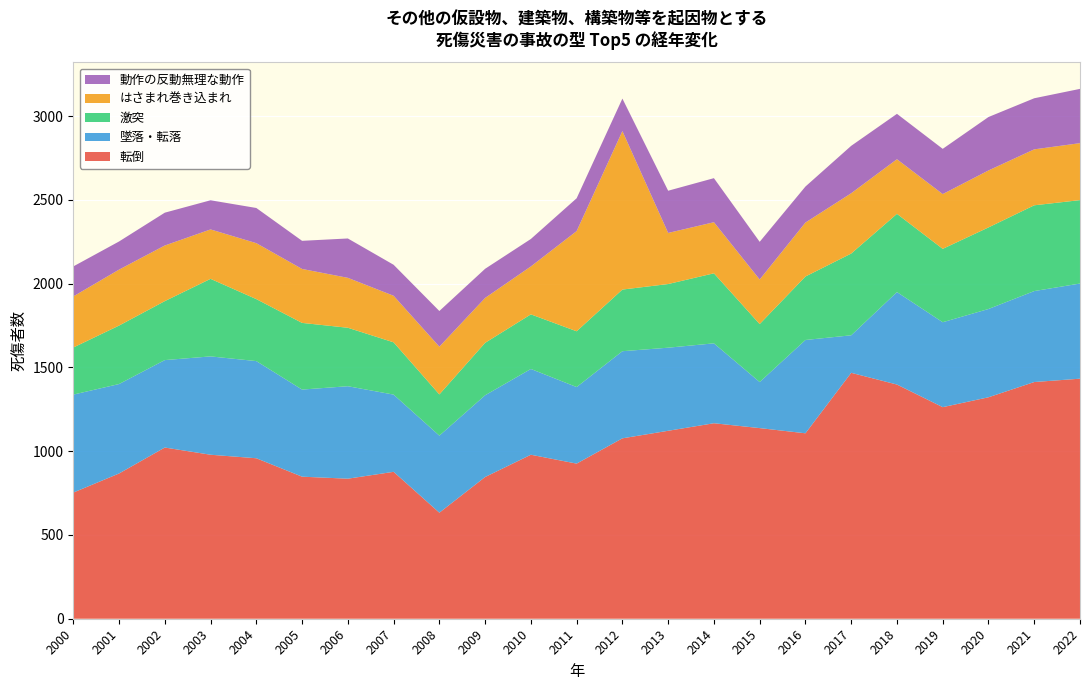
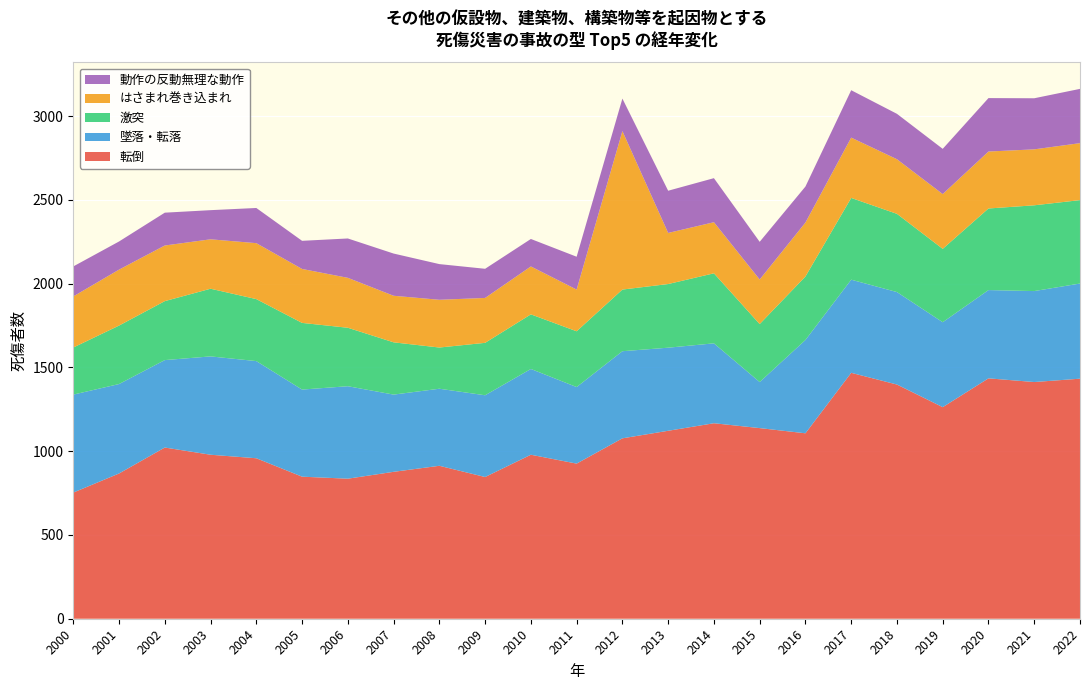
  {
    "転倒": {
      "2000": 750,
      "2001": 870,
      "2002": 1020,
      "2003": 980,
      "2004": 960,
      "2005": 850,
      "2006": 840,
      "2007": 880,
-     "2008": 630,
+     "2008": 910,
      "2009": 850,
      "2010": 980,
      "2011": 930,
      "2012": 1080,
      "2013": 1120,
      "2014": 1170,
      "2015": 1140,
      "2016": 1110,
      "2017": 1470,
      "2018": 1400,
      "2019": 1260,
-     "2020": 1320,
+     "2020": 1440,
      "2021": 1410,
      "2022": 1430
    },
    "墜落・転落": {
      "2000": 590,
      "2001": 530,
      "2002": 520,
      "2003": 590,
      "2004": 580,
      "2005": 520,
      "2006": 550,
      "2007": 460,
      "2008": 460,
      "2009": 490,
      "2010": 510,
      "2011": 460,
      "2012": 520,
      "2013": 500,
      "2014": 480,
      "2015": 280,
      "2016": 560,
-     "2017": 220,
+     "2017": 560,
      "2018": 550,
      "2019": 510,
      "2020": 530,
      "2021": 540,
      "2022": 570
    },
    "激突": {
      "2000": 280,
      "2001": 350,
      "2002": 350,
-     "2003": 460,
+     "2003": 400,
      "2004": 370,
      "2005": 400,
      "2006": 350,
      "2007": 310,
      "2008": 250,
      "2009": 310,
      "2010": 330,
      "2011": 330,
      "2012": 370,
      "2013": 380,
      "2014": 420,
      "2015": 350,
      "2016": 380,
      "2017": 490,
      "2018": 470,
      "2019": 440,
      "2020": 490,
      "2021": 510,
      "2022": 500
    },
    "はさまれ巻き込まれ": {
      "2000": 310,
      "2001": 330,
      "2002": 330,
      "2003": 300,
      "2004": 330,
      "2005": 320,
      "2006": 300,
      "2007": 280,
      "2008": 290,
      "2009": 270,
      "2010": 290,
-     "2011": 600,
+     "2011": 250,
      "2012": 950,
      "2013": 310,
      "2014": 310,
      "2015": 270,
      "2016": 320,
      "2017": 360,
      "2018": 330,
      "2019": 330,
      "2020": 340,
      "2021": 330,
      "2022": 340
    },
    "動作の反動無理な動作": {
      "2000": 180,
      "2001": 170,
      "2002": 200,
      "2003": 170,
      "2004": 210,
      "2005": 170,
      "2006": 240,
-     "2007": 190,
+     "2007": 250,
      "2008": 210,
      "2009": 170,
      "2010": 160,
      "2011": 200,
      "2012": 190,
      "2013": 250,
      "2014": 260,
      "2015": 230,
      "2016": 220,
      "2017": 280,
      "2018": 270,
      "2019": 270,
      "2020": 320,
      "2021": 310,
      "2022": 320
    }
  }
